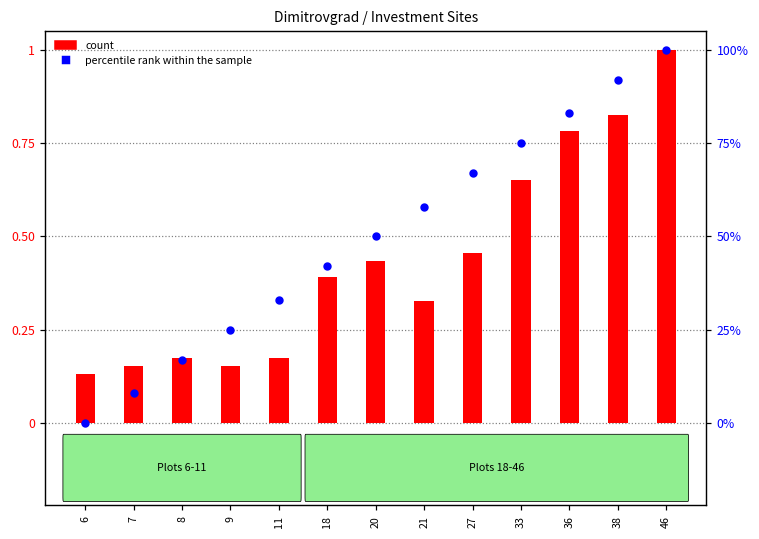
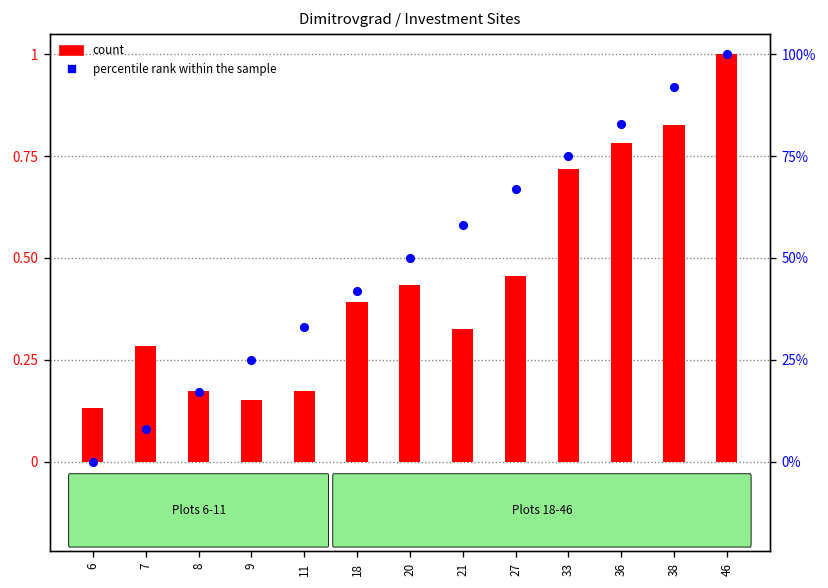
  {
    "count": {
      "6": 0.13,
-     "7": 0.15,
+     "7": 0.28,
      "8": 0.17,
      "9": 0.15,
      "11": 0.17,
      "18": 0.39,
      "20": 0.43,
      "21": 0.33,
      "27": 0.46,
-     "33": 0.65,
+     "33": 0.72,
      "36": 0.78,
      "38": 0.83,
      "46": 1.00
    }
  }
